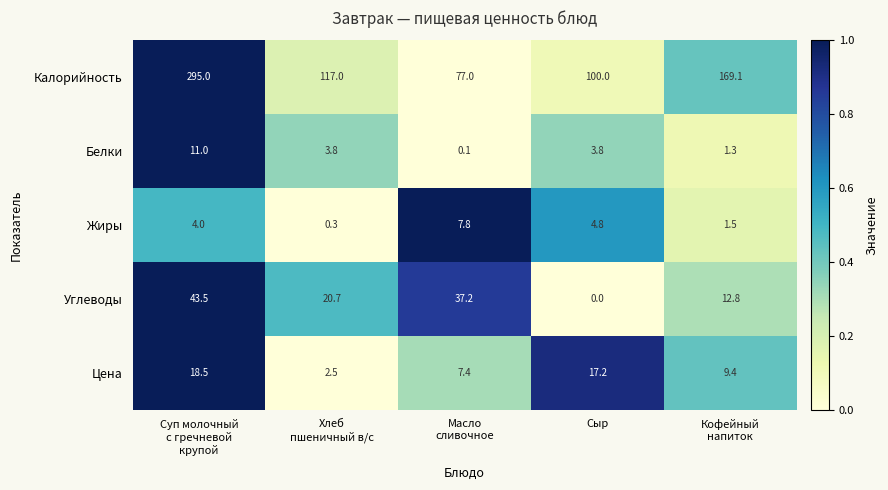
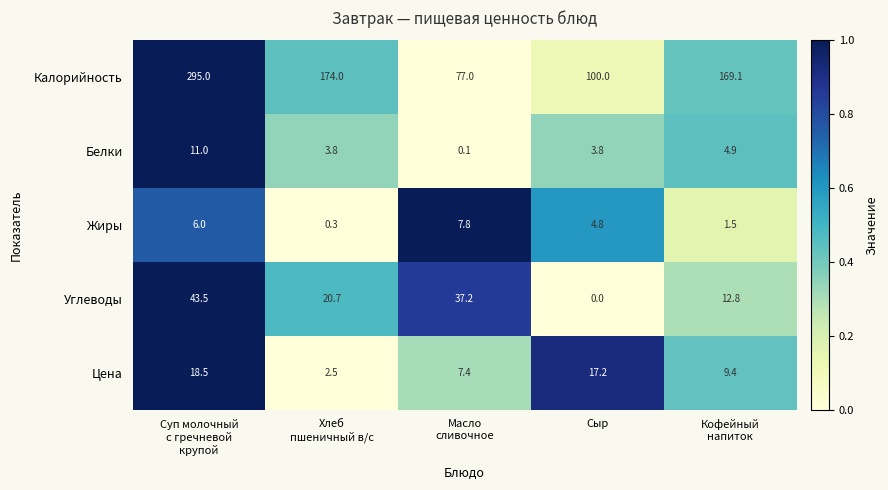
  {
    "Калорийность": {
      "Суп молочный с гречневой крупой": 295.0,
-     "Хлеб пшеничный в/с": 117.0,
+     "Хлеб пшеничный в/с": 174.0,
      "Масло сливочное": 77.0,
      "Сыр": 100.0,
      "Кофейный напиток": 169.1
    },
    "Белки": {
      "Суп молочный с гречневой крупой": 11.0,
      "Хлеб пшеничный в/с": 3.8,
      "Масло сливочное": 0.1,
      "Сыр": 3.8,
-     "Кофейный напиток": 1.3
+     "Кофейный напиток": 4.9
    },
    "Жиры": {
-     "Суп молочный с гречневой крупой": 4.0,
+     "Суп молочный с гречневой крупой": 6.0,
      "Хлеб пшеничный в/с": 0.3,
      "Масло сливочное": 7.8,
      "Сыр": 4.8,
      "Кофейный напиток": 1.5
    },
    "Углеводы": {
      "Суп молочный с гречневой крупой": 43.5,
      "Хлеб пшеничный в/с": 20.7,
      "Масло сливочное": 37.2,
      "Сыр": 0.0,
      "Кофейный напиток": 12.8
    },
    "Цена": {
      "Суп молочный с гречневой крупой": 18.5,
      "Хлеб пшеничный в/с": 2.5,
      "Масло сливочное": 7.4,
      "Сыр": 17.2,
      "Кофейный напиток": 9.4
    }
  }
